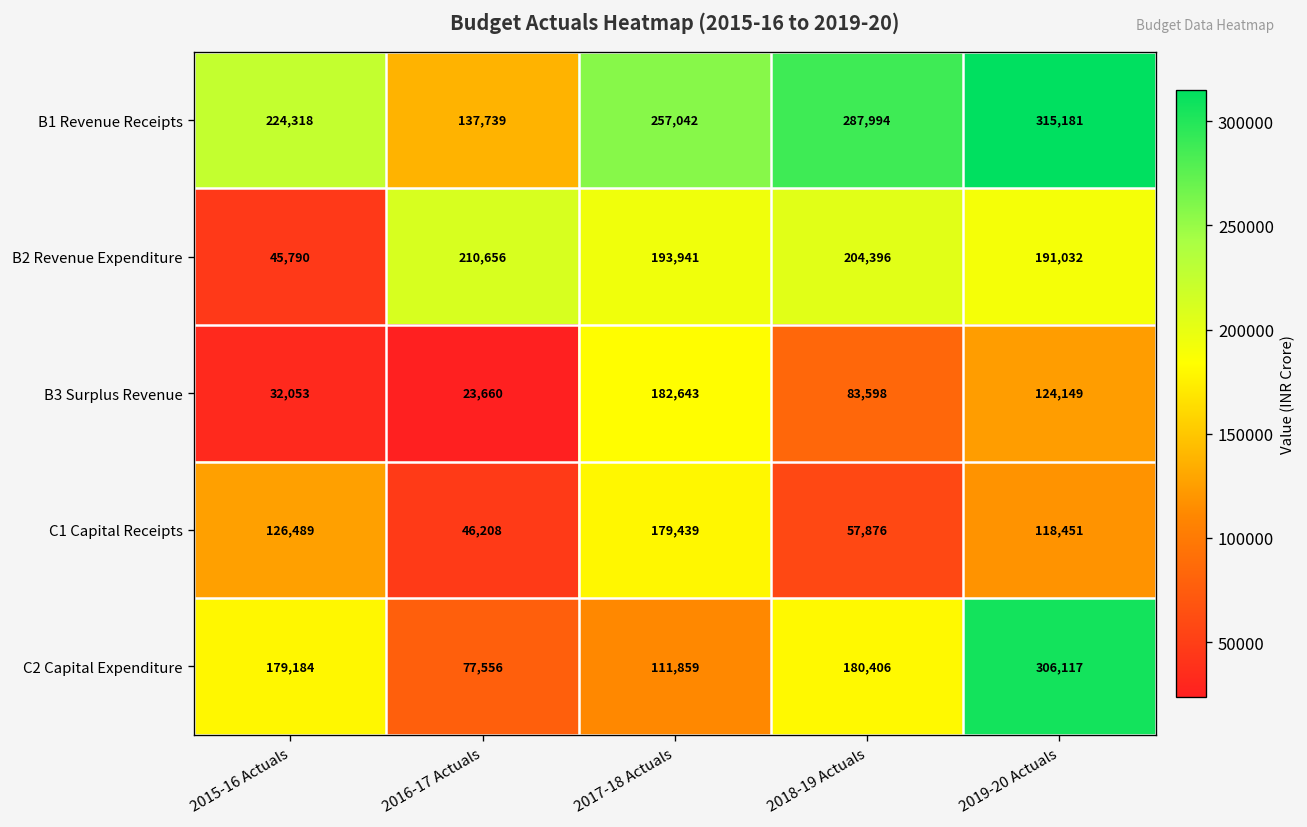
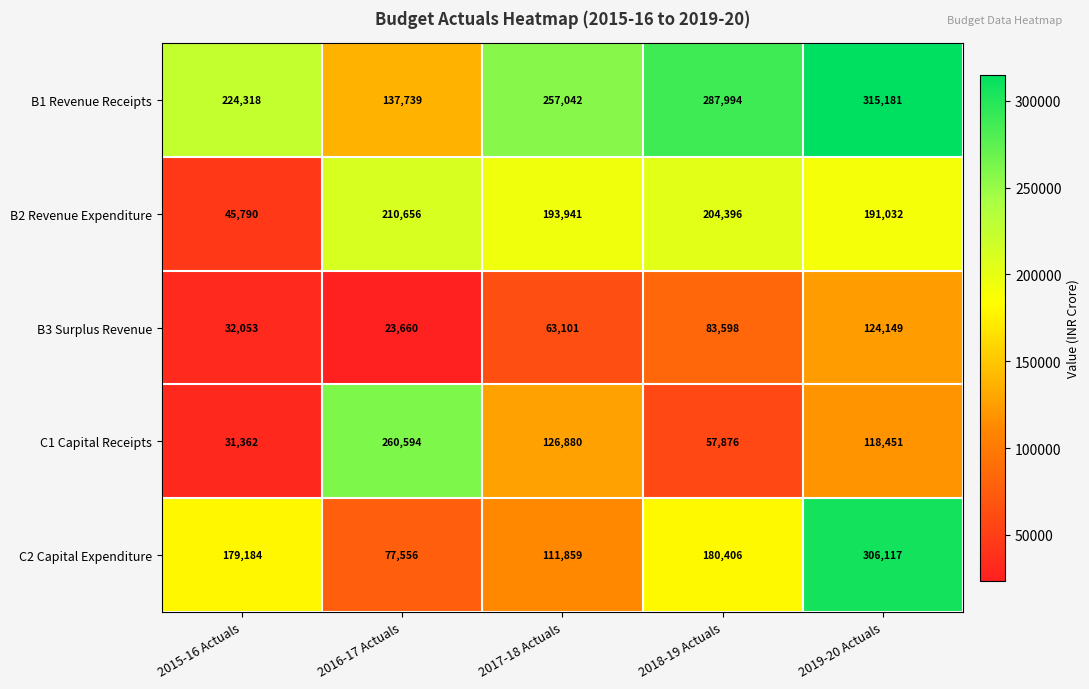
  {
    "B1 Revenue Receipts": {
      "2015-16 Actuals": "224,318",
      "2016-17 Actuals": "137,739",
      "2017-18 Actuals": "257,042",
      "2018-19 Actuals": "287,994",
      "2019-20 Actuals": "315,181"
    },
    "B2 Revenue Expenditure": {
      "2015-16 Actuals": "45,790",
      "2016-17 Actuals": "210,656",
      "2017-18 Actuals": "193,941",
      "2018-19 Actuals": "204,396",
      "2019-20 Actuals": "191,032"
    },
    "B3 Surplus Revenue": {
      "2015-16 Actuals": "32,053",
      "2016-17 Actuals": "23,660",
-     "2017-18 Actuals": "182,643",
+     "2017-18 Actuals": "63,101",
      "2018-19 Actuals": "83,598",
      "2019-20 Actuals": "124,149"
    },
    "C1 Capital Receipts": {
-     "2015-16 Actuals": "126,489",
-     "2016-17 Actuals": "46,208",
-     "2017-18 Actuals": "179,439",
+     "2015-16 Actuals": "31,362",
+     "2016-17 Actuals": "260,594",
+     "2017-18 Actuals": "126,880",
      "2018-19 Actuals": "57,876",
      "2019-20 Actuals": "118,451"
    },
    "C2 Capital Expenditure": {
      "2015-16 Actuals": "179,184",
      "2016-17 Actuals": "77,556",
      "2017-18 Actuals": "111,859",
      "2018-19 Actuals": "180,406",
      "2019-20 Actuals": "306,117"
    }
  }
